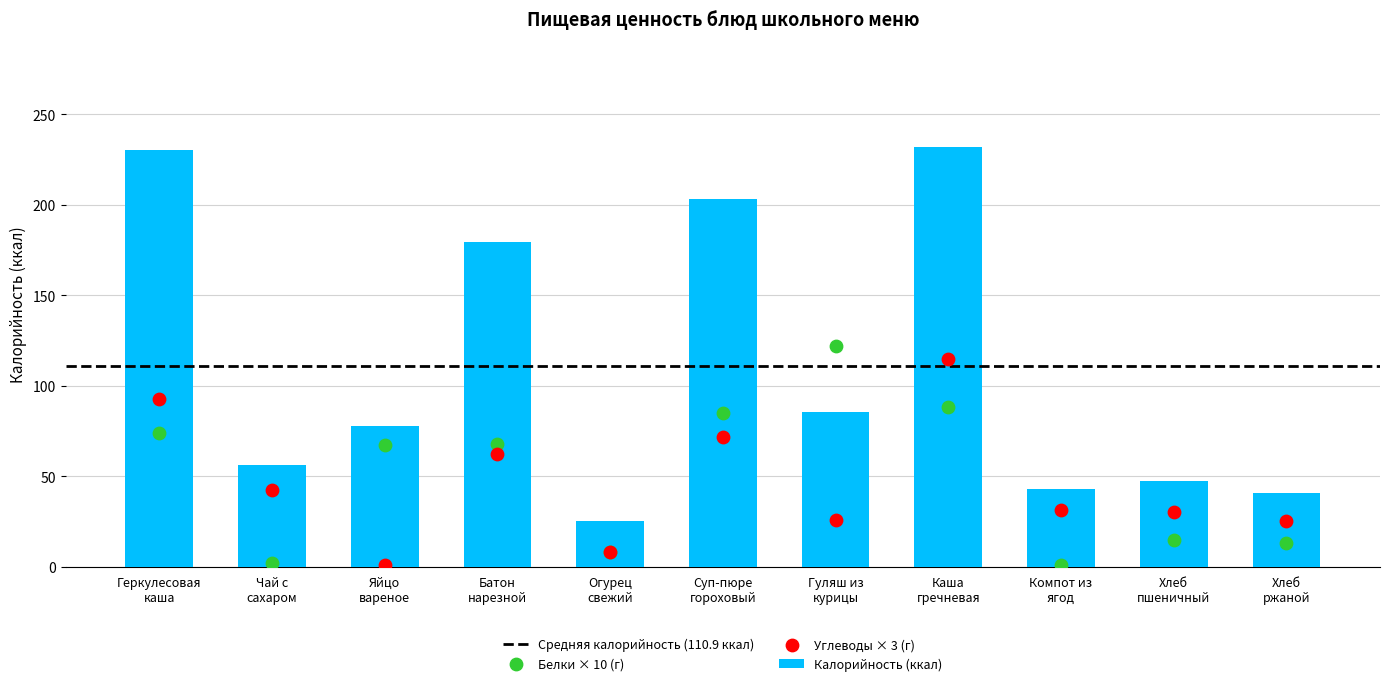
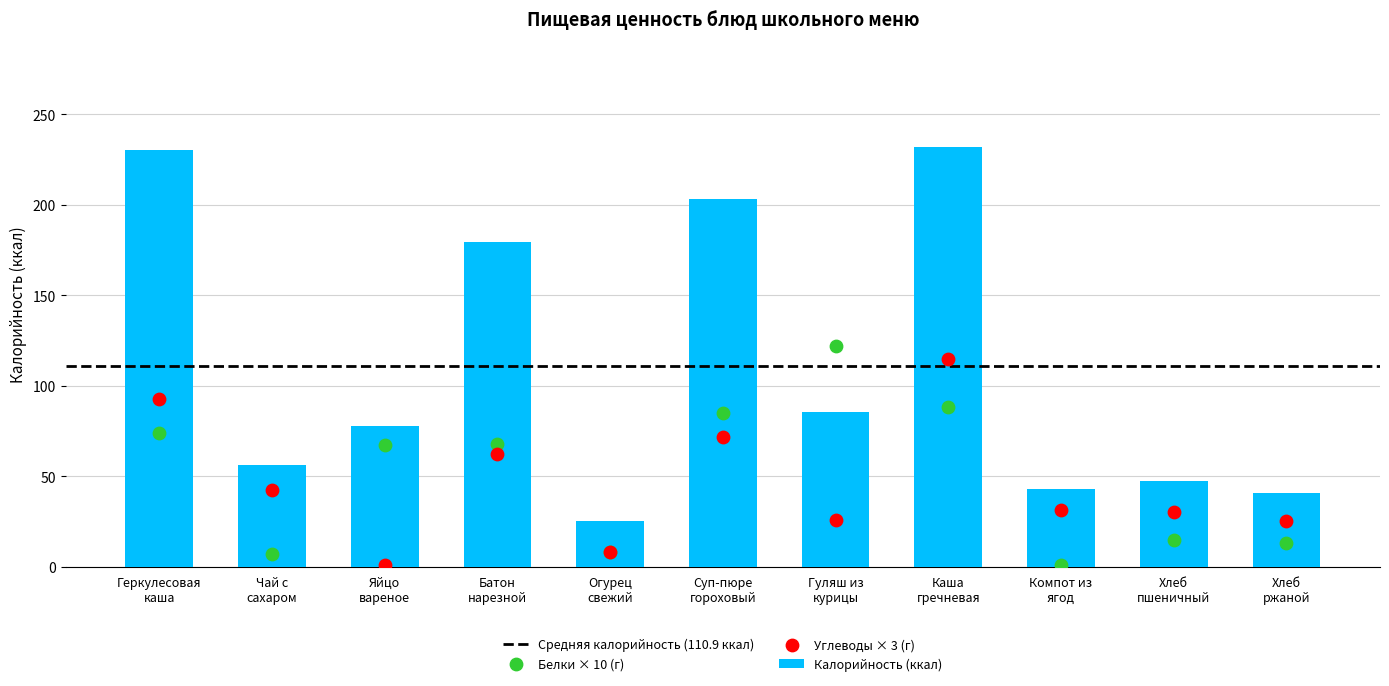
  {
    "Калорийность (ккал)": {
      "Геркулесовая каша": 230,
      "Чай с сахаром": 56,
      "Яйцо вареное": 78,
      "Батон нарезной": 180,
      "Огурец свежий": 25,
      "Суп-пюре гороховый": 203,
      "Гуляш из курицы": 86,
      "Каша гречневая": 232,
      "Компот из ягод": 43,
      "Хлеб пшеничный": 47,
      "Хлеб ржаной": 41
    },
    "Белки × 10 (г)": {
-     "Чай с сахаром": 2
+     "Чай с сахаром": 7
    }
  }
